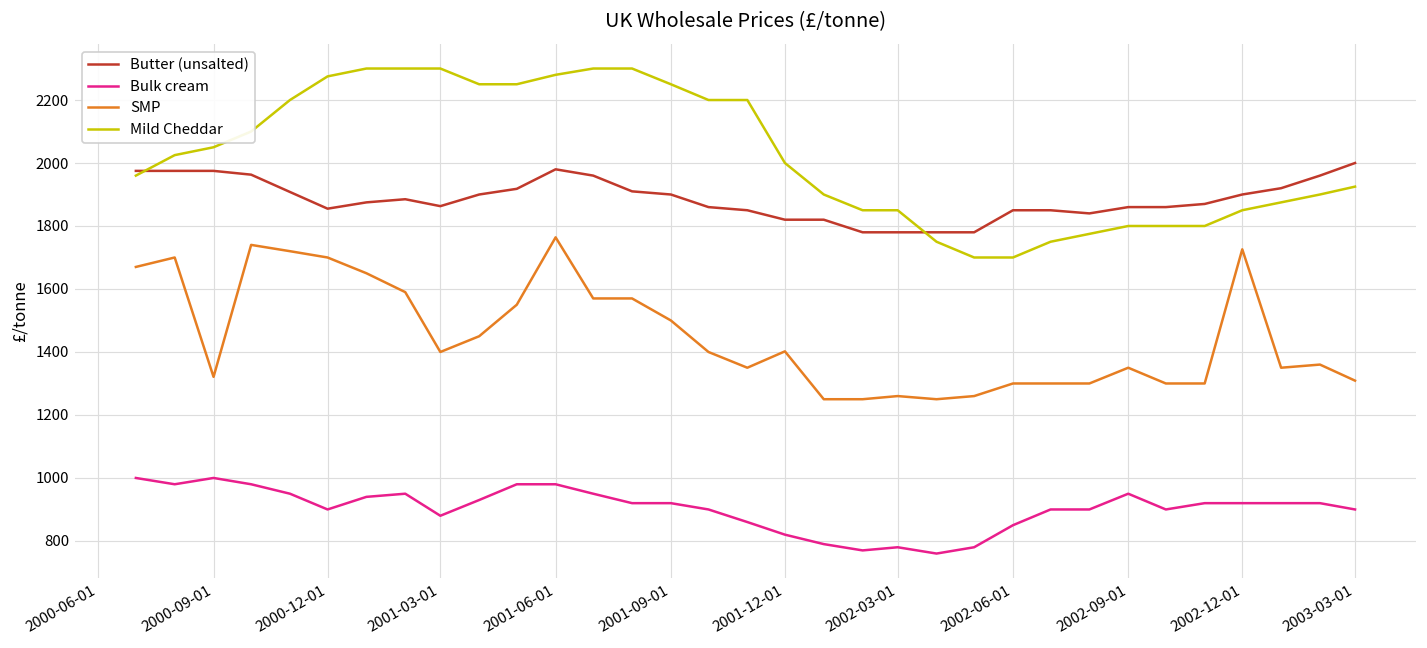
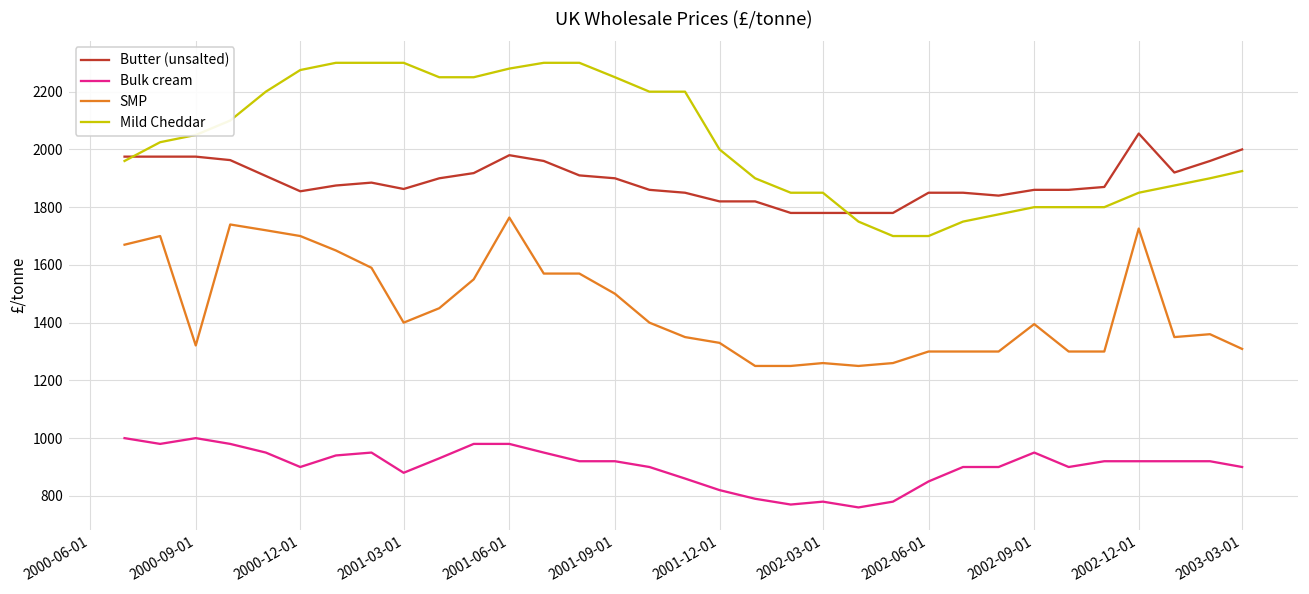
  {
    "Butter (unsalted)": {
      "2000-09-01": 1980,
      "2000-12-01": 1860,
      "2001-03-01": 1860,
      "2001-06-01": 1980,
      "2001-09-01": 1900,
      "2001-12-01": 1820,
      "2002-03-01": 1780,
      "2002-06-01": 1850,
      "2002-09-01": 1860,
-     "2002-12-01": 1900,
+     "2002-12-01": 2060,
      "2003-03-01": 2000
    },
    "Bulk cream": {
      "2000-09-01": 1000,
      "2000-12-01": 900,
      "2001-03-01": 880,
      "2001-06-01": 980,
      "2001-09-01": 920,
      "2001-12-01": 820,
      "2002-03-01": 780,
      "2002-06-01": 850,
      "2002-09-01": 950,
      "2002-12-01": 920,
      "2003-03-01": 900
    },
    "SMP": {
      "2000-09-01": 1320,
      "2000-12-01": 1700,
      "2001-03-01": 1400,
      "2001-06-01": 1760,
      "2001-09-01": 1500,
-     "2001-12-01": 1400,
+     "2001-12-01": 1330,
      "2002-03-01": 1260,
      "2002-06-01": 1300,
-     "2002-09-01": 1350,
+     "2002-09-01": 1400,
      "2002-12-01": 1730,
      "2003-03-01": 1310
    },
    "Mild Cheddar": {
      "2000-12-01": 2280,
      "2001-03-01": 2300,
      "2001-06-01": 2280,
      "2001-09-01": 2250,
      "2001-12-01": 2000,
      "2002-03-01": 1850,
      "2002-06-01": 1700,
      "2002-09-01": 1800,
      "2002-12-01": 1850,
      "2003-03-01": 1930
    }
  }
